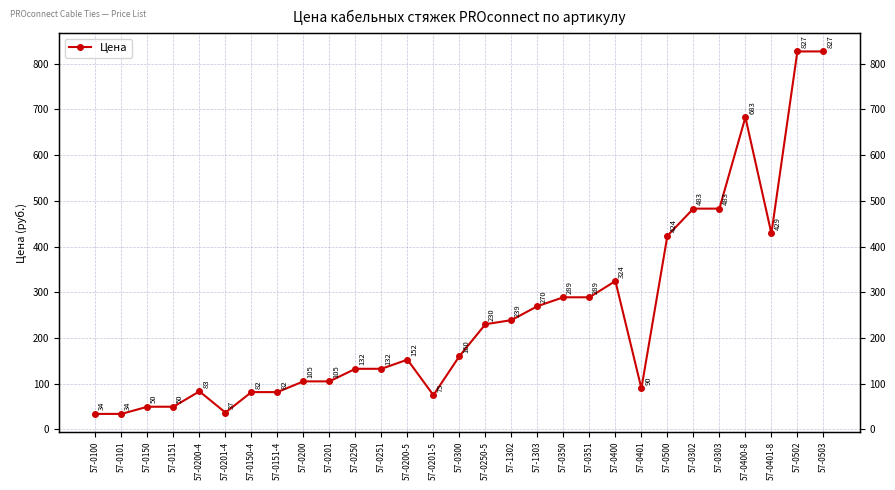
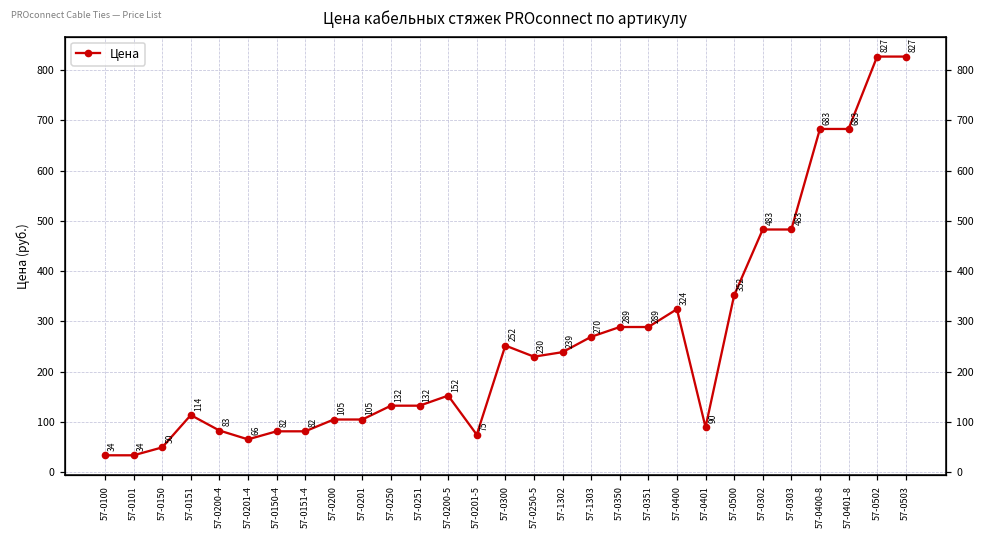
  {
    "57-0100": 34,
    "57-0101": 34,
    "57-0150": 50,
-   "57-0151": 50,
+   "57-0151": 114,
    "57-0200-4": 83,
-   "57-0201-4": 37,
+   "57-0201-4": 66,
    "57-0150-4": 82,
    "57-0151-4": 82,
    "57-0200": 105,
    "57-0201": 105,
    "57-0250": 132,
    "57-0251": 132,
    "57-0200-5": 152,
    "57-0201-5": 75,
-   "57-0300": 160,
+   "57-0300": 252,
    "57-0250-5": 230,
    "57-1302": 239,
    "57-1303": 270,
    "57-0350": 289,
    "57-0351": 289,
    "57-0400": 324,
    "57-0401": 90,
-   "57-0500": 424,
+   "57-0500": 352,
    "57-0302": 483,
    "57-0303": 483,
    "57-0400-8": 683,
-   "57-0401-8": 429,
+   "57-0401-8": 683,
    "57-0502": 827,
    "57-0503": 827
  }
